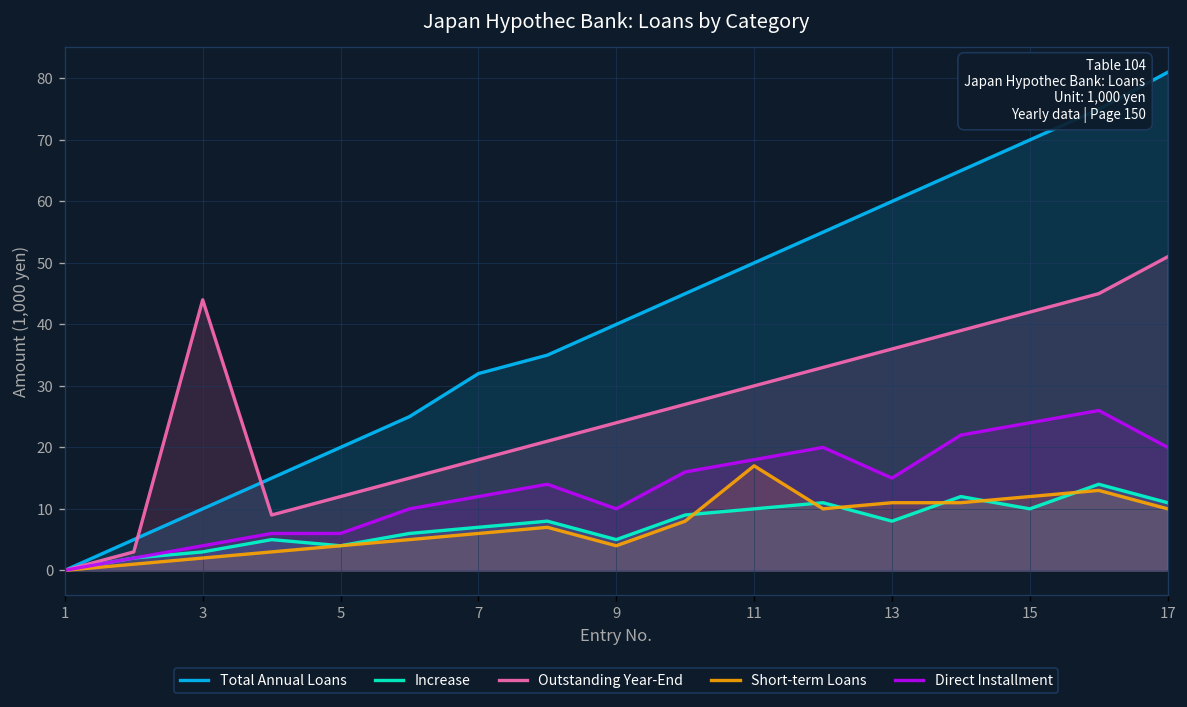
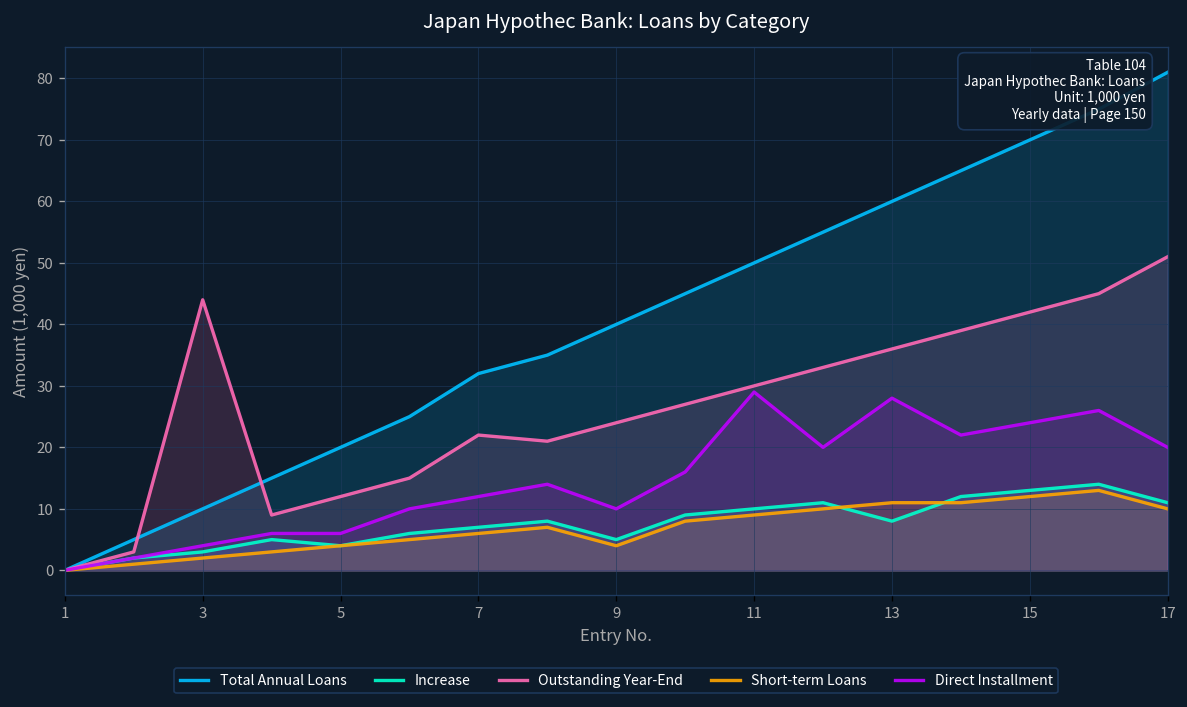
  {
    "Total Annual Loans": {
      "3": 10,
      "5": 20,
      "7": 32,
      "9": 40,
      "11": 50,
      "13": 60,
      "15": 70,
      "17": 81
    },
    "Increase": {
      "3": 3,
      "7": 7,
      "9": 5,
      "11": 10,
      "13": 8,
-     "15": 10,
+     "15": 13,
      "17": 11
    },
    "Outstanding Year-End": {
      "3": 44,
      "5": 12,
-     "7": 18,
+     "7": 22,
      "9": 24,
      "11": 30,
      "13": 36,
      "15": 42,
      "17": 51
    },
    "Short-term Loans": {
      "3": 2,
      "7": 6,
      "9": 4,
-     "11": 17,
+     "11": 9,
      "13": 11,
      "15": 12,
      "17": 10
    },
    "Direct Installment": {
      "3": 4,
      "5": 6,
      "7": 12,
      "9": 10,
-     "11": 18,
-     "13": 15,
+     "11": 29,
+     "13": 28,
      "15": 24,
      "17": 20
    }
  }
